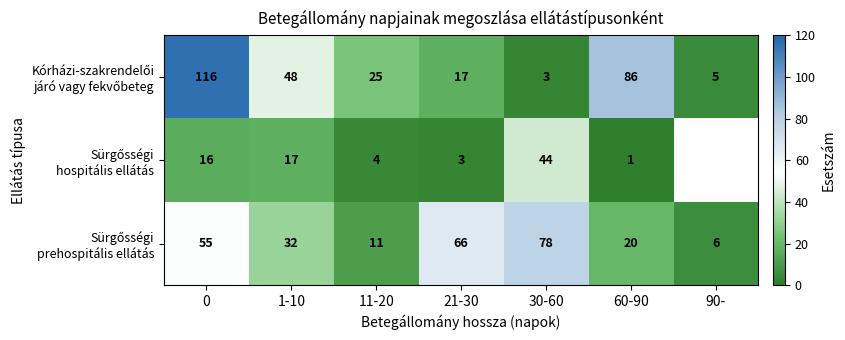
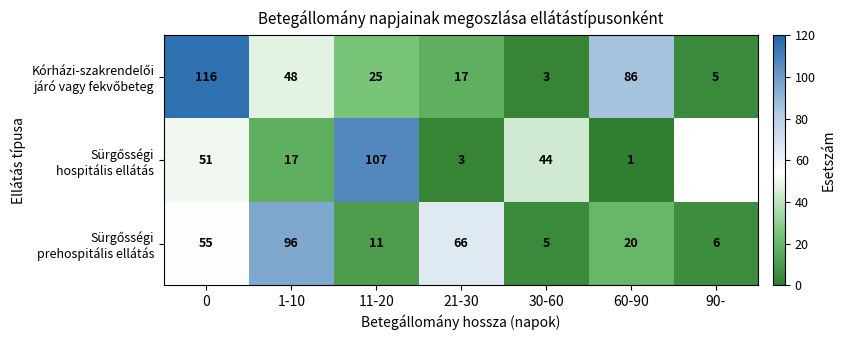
  {
    "Kórházi-szakrendelői járó vagy fekvőbeteg": {
      "0": 116,
      "1-10": 48,
      "11-20": 25,
      "21-30": 17,
      "30-60": 3,
      "60-90": 86,
      "90-": 5
    },
    "Sürgősségi hospitális ellátás": {
-     "0": 16,
+     "0": 51,
      "1-10": 17,
-     "11-20": 4,
+     "11-20": 107,
      "21-30": 3,
      "30-60": 44,
      "60-90": 1
    },
    "Sürgősségi prehospitális ellátás": {
      "0": 55,
-     "1-10": 32,
+     "1-10": 96,
      "11-20": 11,
      "21-30": 66,
-     "30-60": 78,
+     "30-60": 5,
      "60-90": 20,
      "90-": 6
    }
  }
